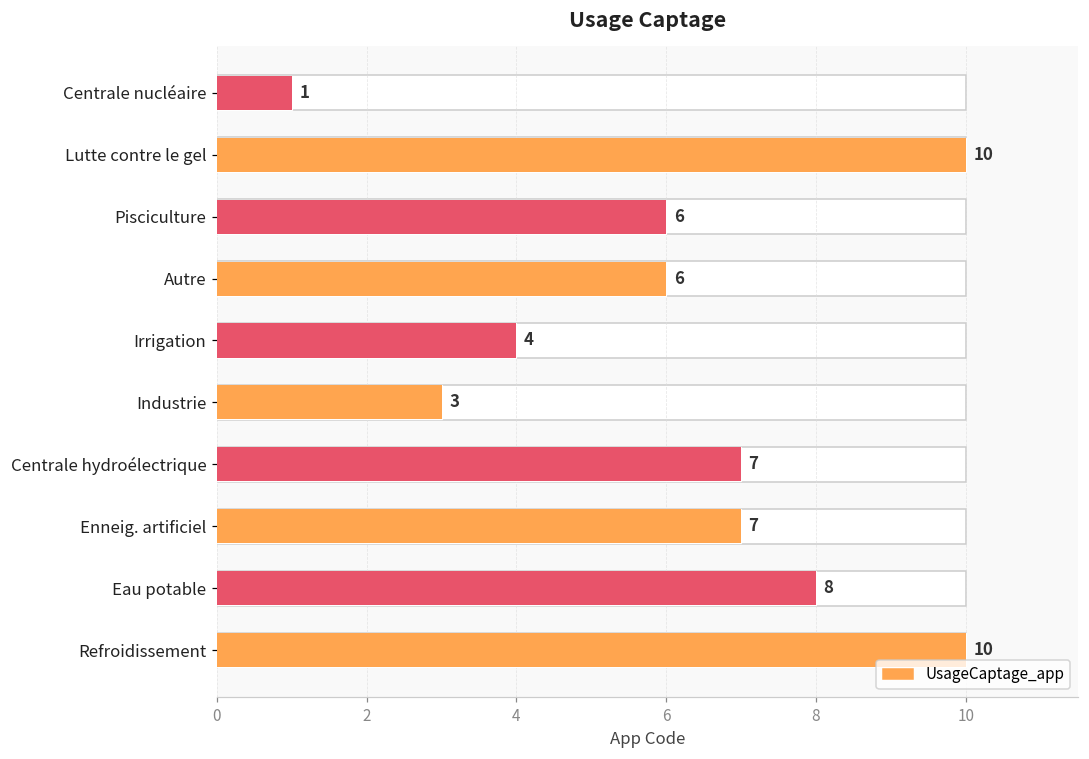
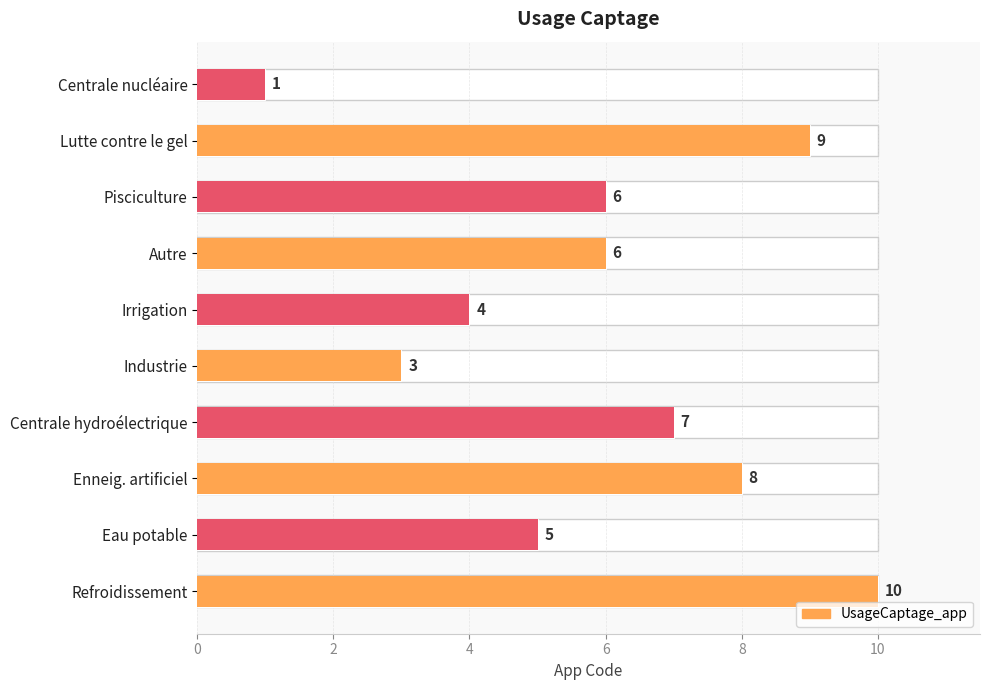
  {
    "Centrale nucléaire": 1,
-   "Lutte contre le gel": 10,
+   "Lutte contre le gel": 9,
    "Pisciculture": 6,
    "Autre": 6,
    "Irrigation": 4,
    "Industrie": 3,
    "Centrale hydroélectrique": 7,
-   "Enneig. artificiel": 7,
-   "Eau potable": 8,
+   "Enneig. artificiel": 8,
+   "Eau potable": 5,
    "Refroidissement": 10
  }
